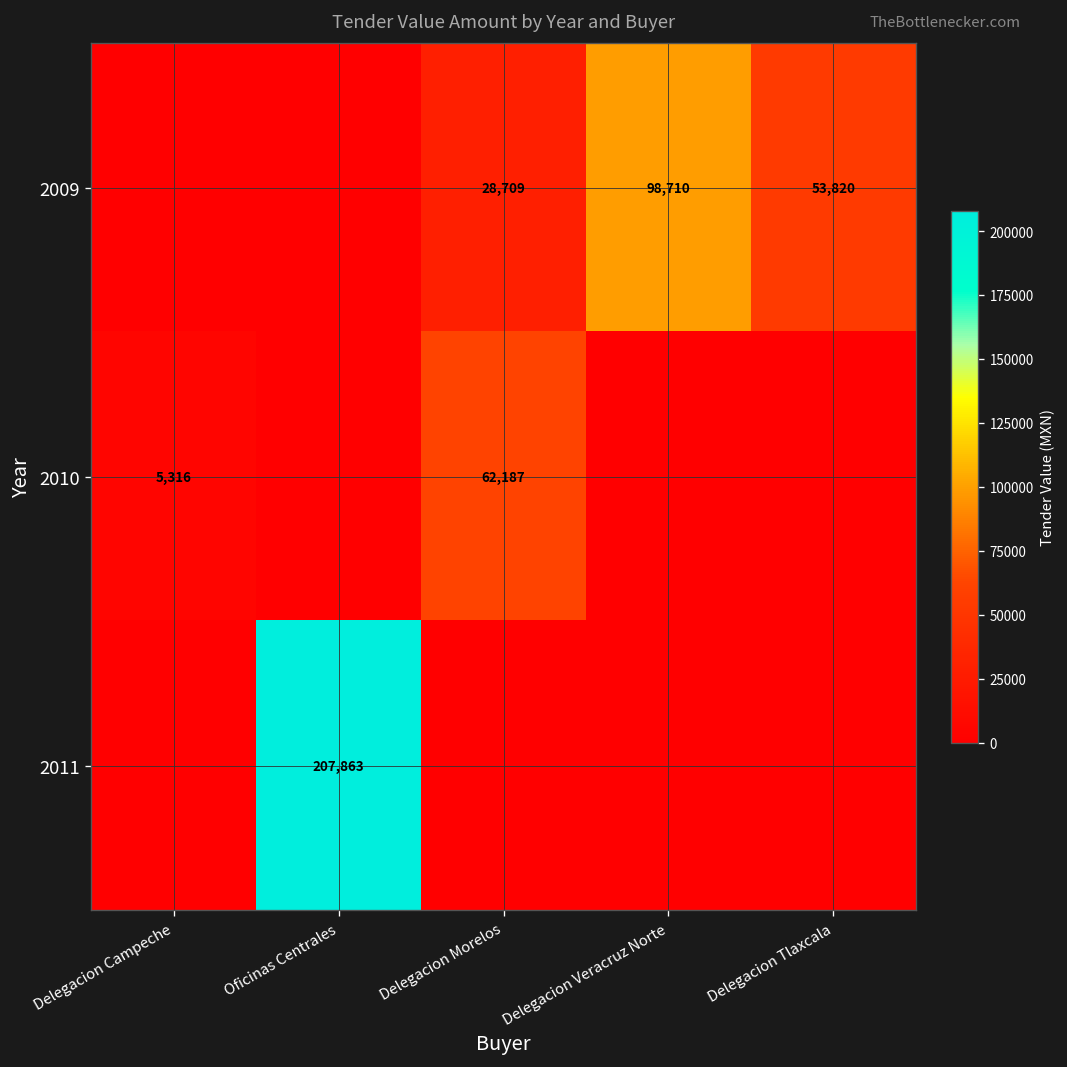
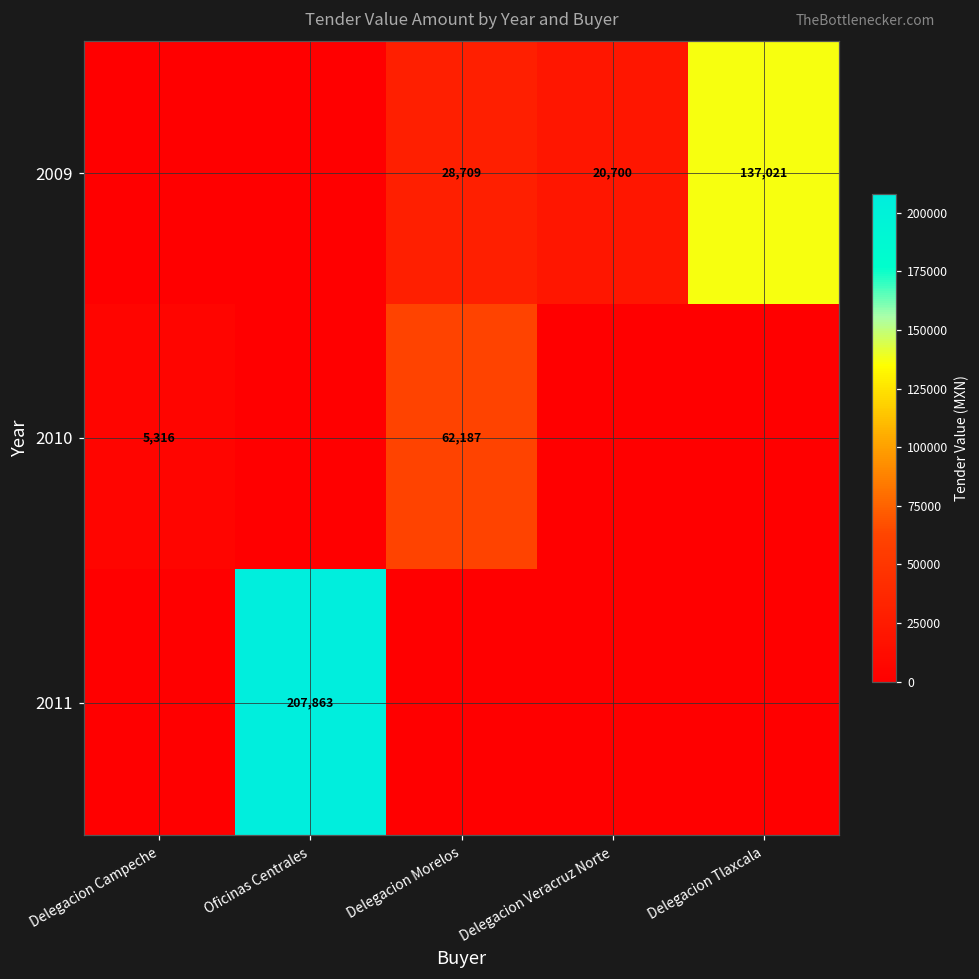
  {
    "2009": {
      "Delegacion Morelos": "28,709",
-     "Delegacion Veracruz Norte": "98,710",
-     "Delegacion Tlaxcala": "53,820"
+     "Delegacion Veracruz Norte": "20,700",
+     "Delegacion Tlaxcala": "137,021"
    },
    "2010": {
      "Delegacion Campeche": "5,316",
      "Delegacion Morelos": "62,187"
    },
    "2011": {
      "Oficinas Centrales": "207,863"
    }
  }
